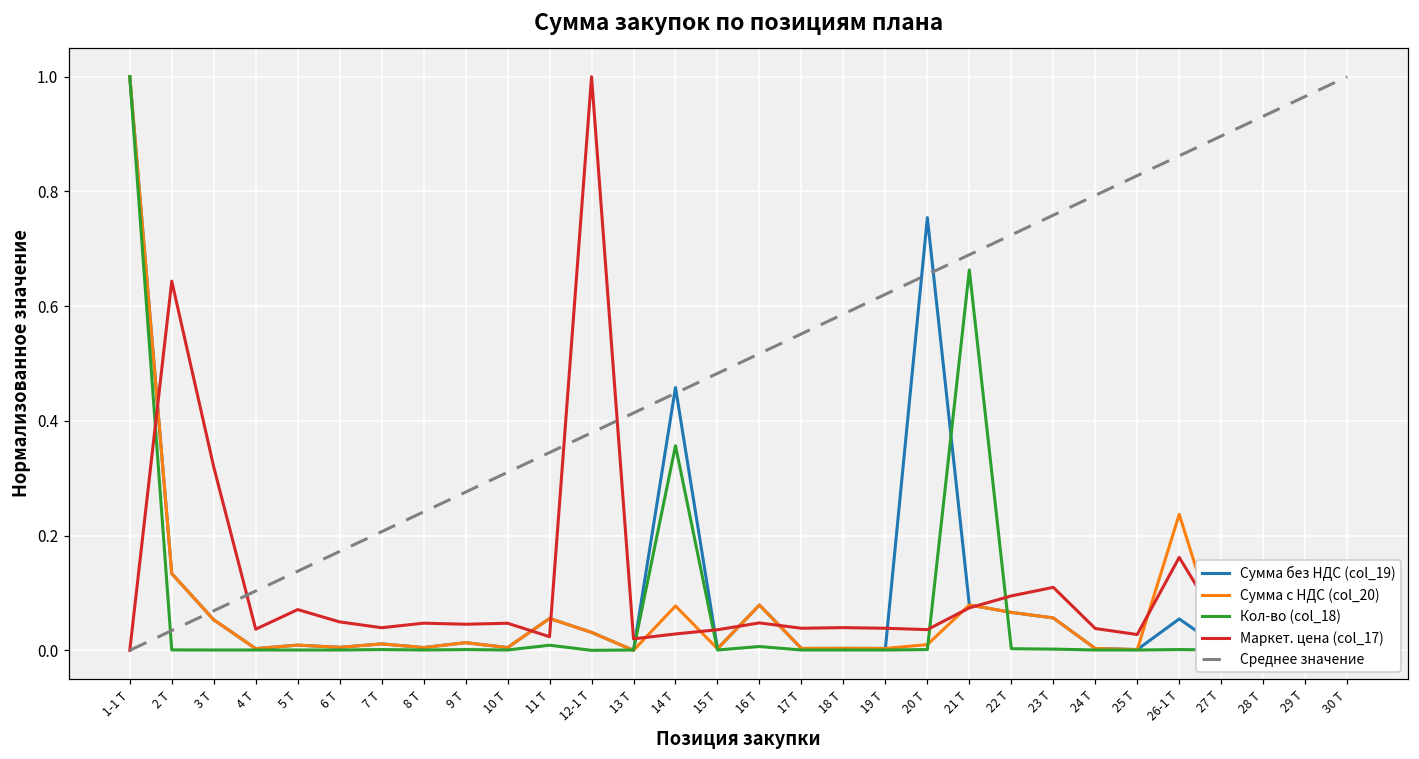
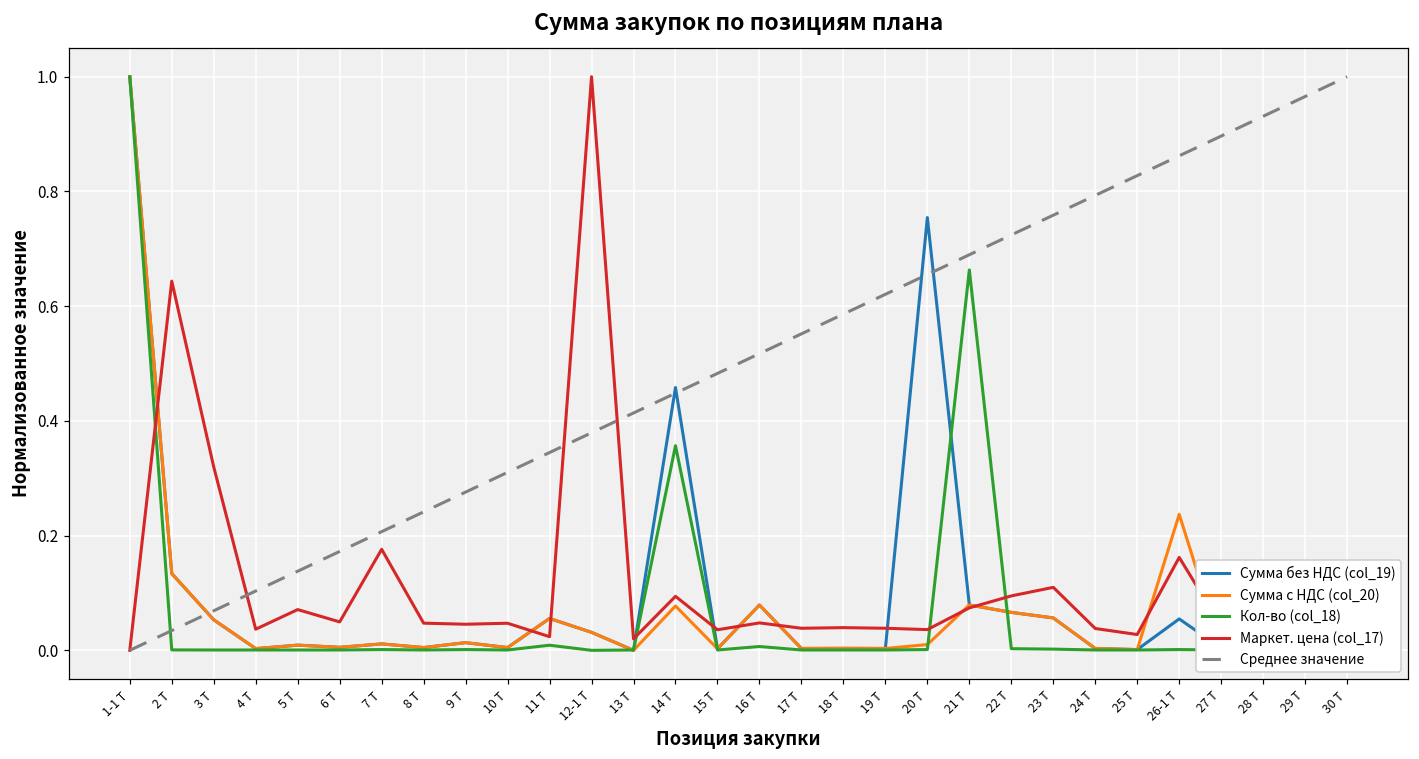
  {
    "Сумма без НДС (col_19)": {
      "14 Т": 0.46,
      "20 Т": 0.75,
      "26-1 Т": 0.05
    },
    "Сумма с НДС (col_20)": {
      "14 Т": 0.08,
      "20 Т": 0.01,
      "26-1 Т": 0.24
    },
    "Кол-во (col_18)": {
      "2 Т": 0.00,
      "3 Т": 0.00,
      "5 Т": 0.00,
      "7 Т": 0.00,
      "9 Т": 0.00,
      "11 Т": 0.01,
      "12-1 Т": 0.00,
      "14 Т": 0.36,
      "16 Т": 0.01,
      "20 Т": 0.00,
      "21 Т": 0.66,
      "22 Т": 0.00,
      "23 Т": 0.00,
      "26-1 Т": 0.00
    },
    "Маркет. цена (col_17)": {
      "2 Т": 0.64,
      "3 Т": 0.32,
      "4 Т": 0.04,
      "5 Т": 0.07,
      "6 Т": 0.05,
-     "7 Т": 0.04,
+     "7 Т": 0.18,
      "8 Т": 0.05,
      "9 Т": 0.05,
      "10 Т": 0.05,
      "11 Т": 0.02,
      "12-1 Т": 1.00,
      "13 Т": 0.02,
-     "14 Т": 0.03,
+     "14 Т": 0.09,
      "15 Т": 0.04,
      "16 Т": 0.05,
      "17 Т": 0.04,
      "18 Т": 0.04,
      "19 Т": 0.04,
      "20 Т": 0.04,
      "21 Т": 0.07,
      "22 Т": 0.09,
      "23 Т": 0.11,
      "24 Т": 0.04,
      "25 Т": 0.03,
      "26-1 Т": 0.16
    },
    "Среднее значение": {
      "30 Т": 1.00
    }
  }
